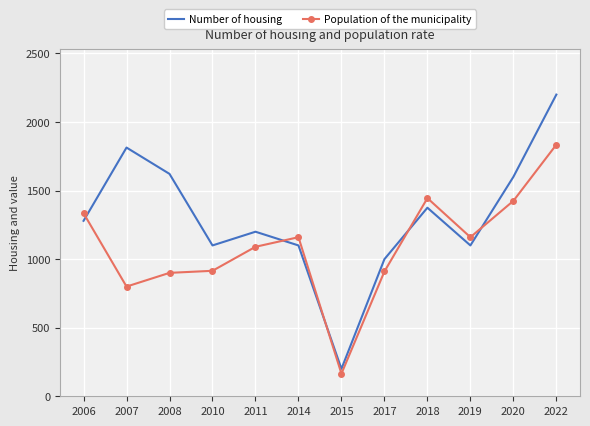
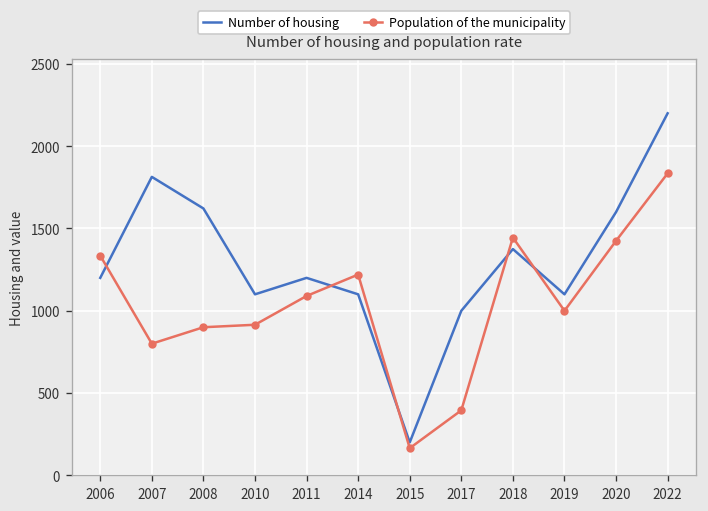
  {
    "Number of housing": {
-     "2006": 1280,
+     "2006": 1200,
      "2007": 1810,
      "2008": 1620,
      "2010": 1100,
      "2011": 1200,
      "2014": 1100,
      "2015": 200,
      "2017": 1000,
      "2018": 1380,
      "2019": 1100,
      "2020": 1600,
      "2022": 2200
    },
    "Population of the municipality": {
      "2006": 1340,
      "2007": 800,
      "2008": 900,
      "2010": 920,
      "2011": 1090,
-     "2014": 1160,
+     "2014": 1220,
      "2015": 170,
-     "2017": 910,
+     "2017": 400,
      "2018": 1450,
-     "2019": 1160,
+     "2019": 1000,
      "2020": 1430,
      "2022": 1840
    }
  }
